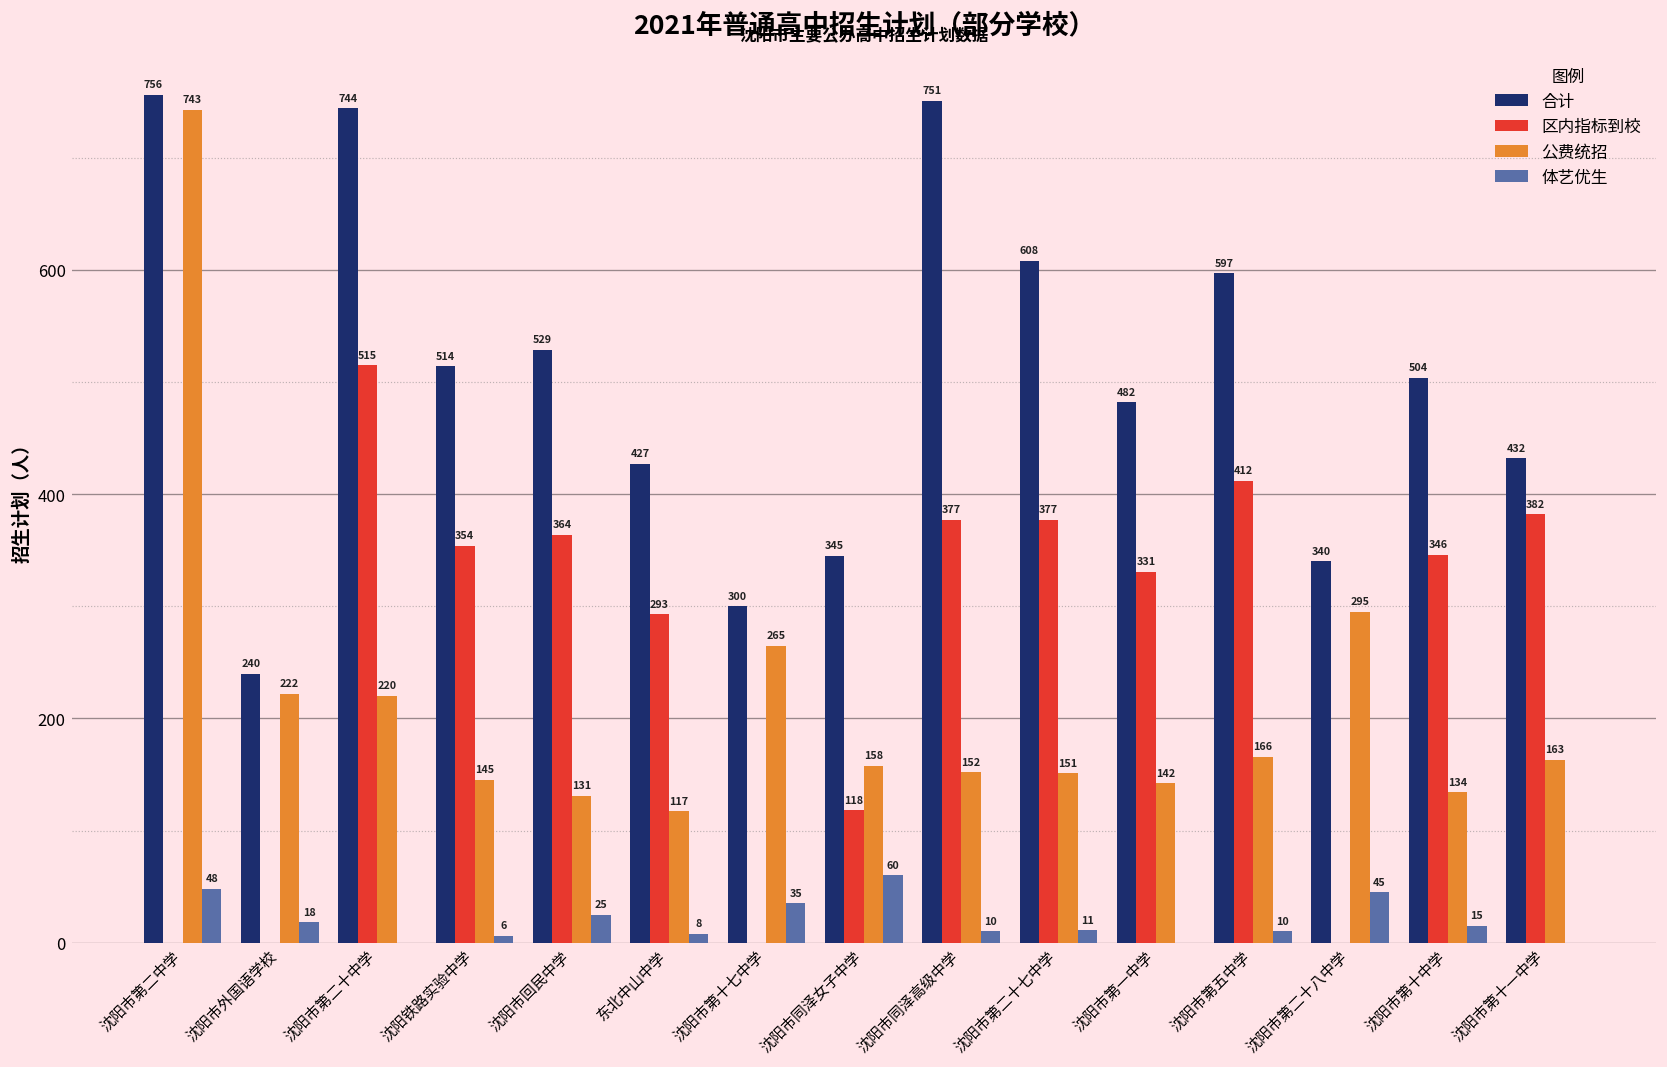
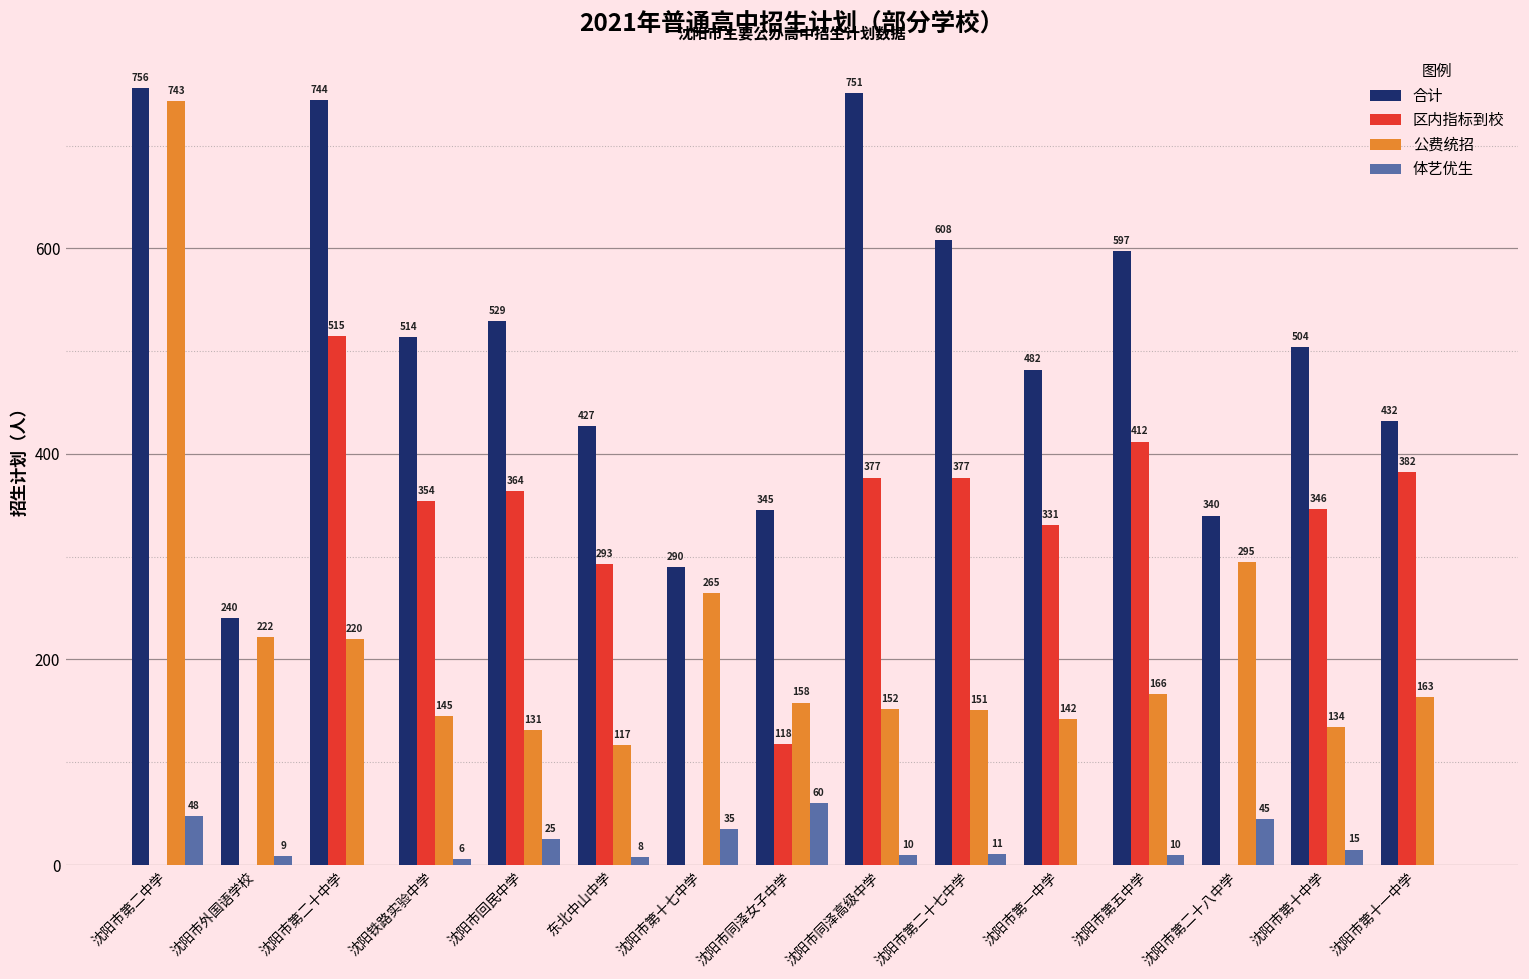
  {
    "合计": {
      "沈阳市第二中学": 756,
      "沈阳市外国语学校": 240,
      "沈阳市第二十中学": 744,
      "沈阳铁路实验中学": 514,
      "沈阳市回民中学": 529,
      "东北中山中学": 427,
-     "沈阳市第十七中学": 300,
+     "沈阳市第十七中学": 290,
      "沈阳市同泽女子中学": 345,
      "沈阳市同泽高级中学": 751,
      "沈阳市第二十七中学": 608,
      "沈阳市第一中学": 482,
      "沈阳市第五中学": 597,
      "沈阳市第二十八中学": 340,
      "沈阳市第十中学": 504,
      "沈阳市第十一中学": 432
    },
    "区内指标到校": {
      "沈阳市第二十中学": 515,
      "沈阳铁路实验中学": 354,
      "沈阳市回民中学": 364,
      "东北中山中学": 293,
      "沈阳市同泽女子中学": 118,
      "沈阳市同泽高级中学": 377,
      "沈阳市第二十七中学": 377,
      "沈阳市第一中学": 331,
      "沈阳市第五中学": 412,
      "沈阳市第十中学": 346,
      "沈阳市第十一中学": 382
    },
    "公费统招": {
      "沈阳市第二中学": 743,
      "沈阳市外国语学校": 222,
      "沈阳市第二十中学": 220,
      "沈阳铁路实验中学": 145,
      "沈阳市回民中学": 131,
      "东北中山中学": 117,
      "沈阳市第十七中学": 265,
      "沈阳市同泽女子中学": 158,
      "沈阳市同泽高级中学": 152,
      "沈阳市第二十七中学": 151,
      "沈阳市第一中学": 142,
      "沈阳市第五中学": 166,
      "沈阳市第二十八中学": 295,
      "沈阳市第十中学": 134,
      "沈阳市第十一中学": 163
    },
    "体艺优生": {
      "沈阳市第二中学": 48,
-     "沈阳市外国语学校": 18,
+     "沈阳市外国语学校": 9,
      "沈阳铁路实验中学": 6,
      "沈阳市回民中学": 25,
      "东北中山中学": 8,
      "沈阳市第十七中学": 35,
      "沈阳市同泽女子中学": 60,
      "沈阳市同泽高级中学": 10,
      "沈阳市第二十七中学": 11,
      "沈阳市第五中学": 10,
      "沈阳市第二十八中学": 45,
      "沈阳市第十中学": 15
    }
  }
